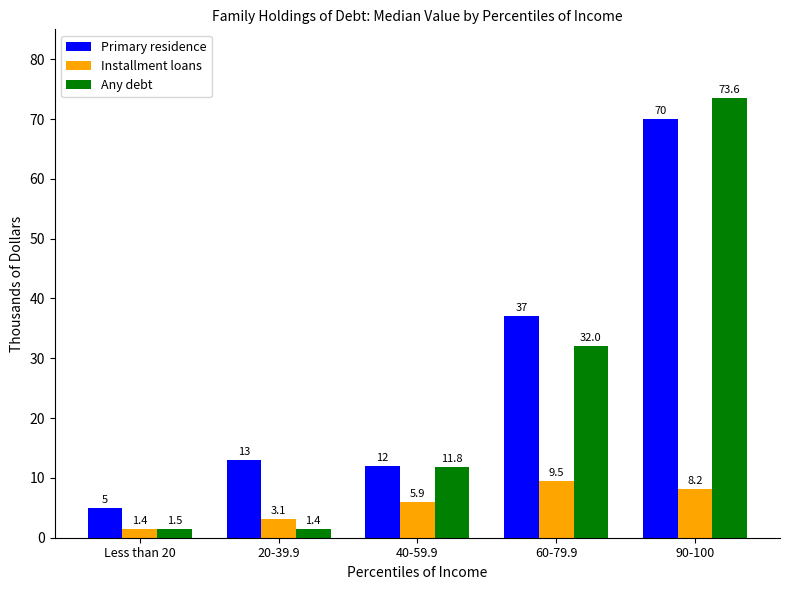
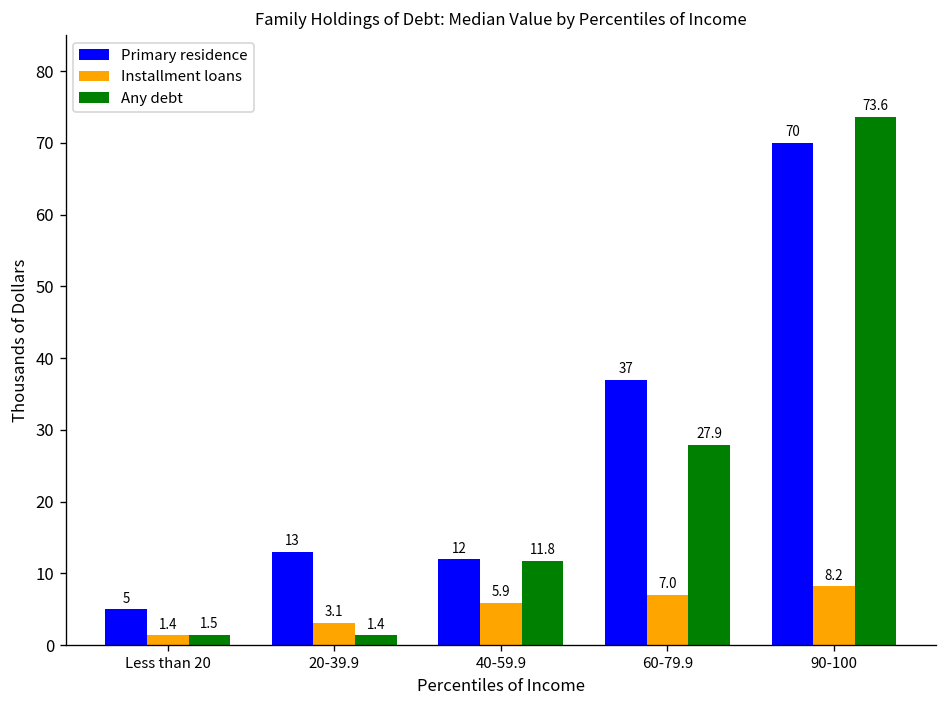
  {
    "Primary residence": {
      "Less than 20": 5,
      "20-39.9": 13,
      "40-59.9": 12,
      "60-79.9": 37,
      "90-100": 70
    },
    "Installment loans": {
      "Less than 20": 1.4,
      "20-39.9": 3.1,
      "40-59.9": 5.9,
-     "60-79.9": 9.5,
+     "60-79.9": 7.0,
      "90-100": 8.2
    },
    "Any debt": {
      "Less than 20": 1.5,
      "20-39.9": 1.4,
      "40-59.9": 11.8,
-     "60-79.9": 32.0,
+     "60-79.9": 27.9,
      "90-100": 73.6
    }
  }
